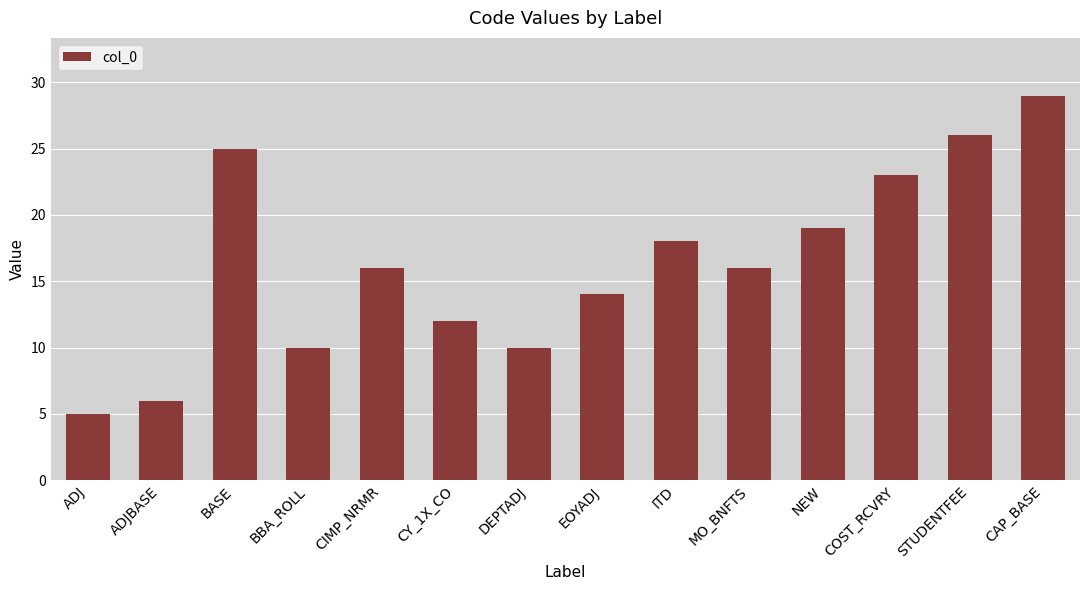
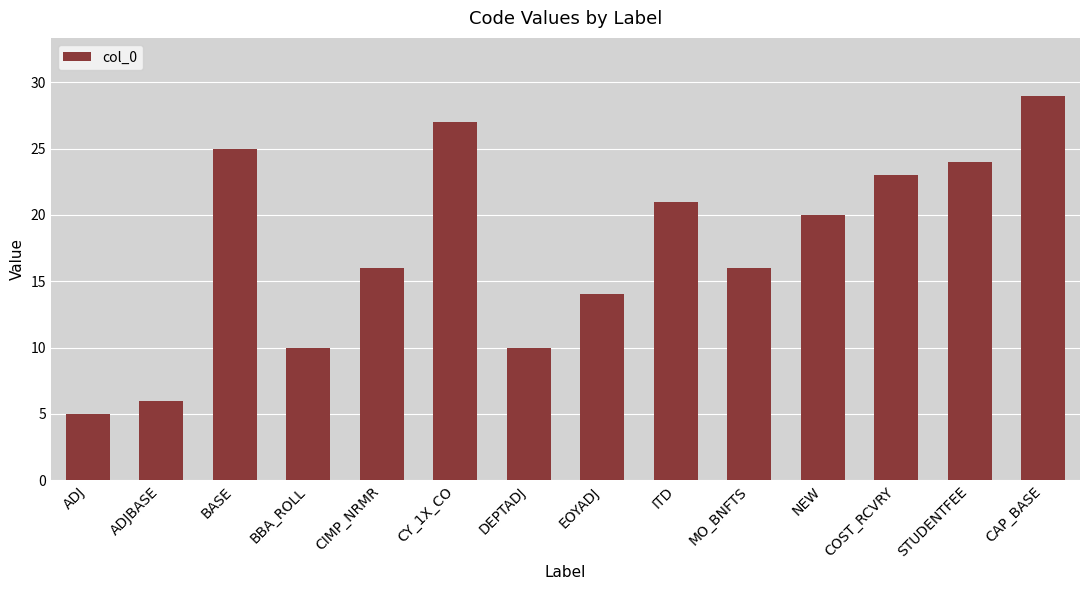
  {
    "ADJ": 5,
    "ADJBASE": 6,
    "BASE": 25,
    "BBA_ROLL": 10,
    "CIMP_NRMR": 16,
-   "CY_1X_CO": 12,
+   "CY_1X_CO": 27,
    "DEPTADJ": 10,
    "EOYADJ": 14,
-   "ITD": 18,
+   "ITD": 21,
    "MO_BNFTS": 16,
-   "NEW": 19,
+   "NEW": 20,
    "COST_RCVRY": 23,
-   "STUDENTFEE": 26,
+   "STUDENTFEE": 24,
    "CAP_BASE": 29
  }
